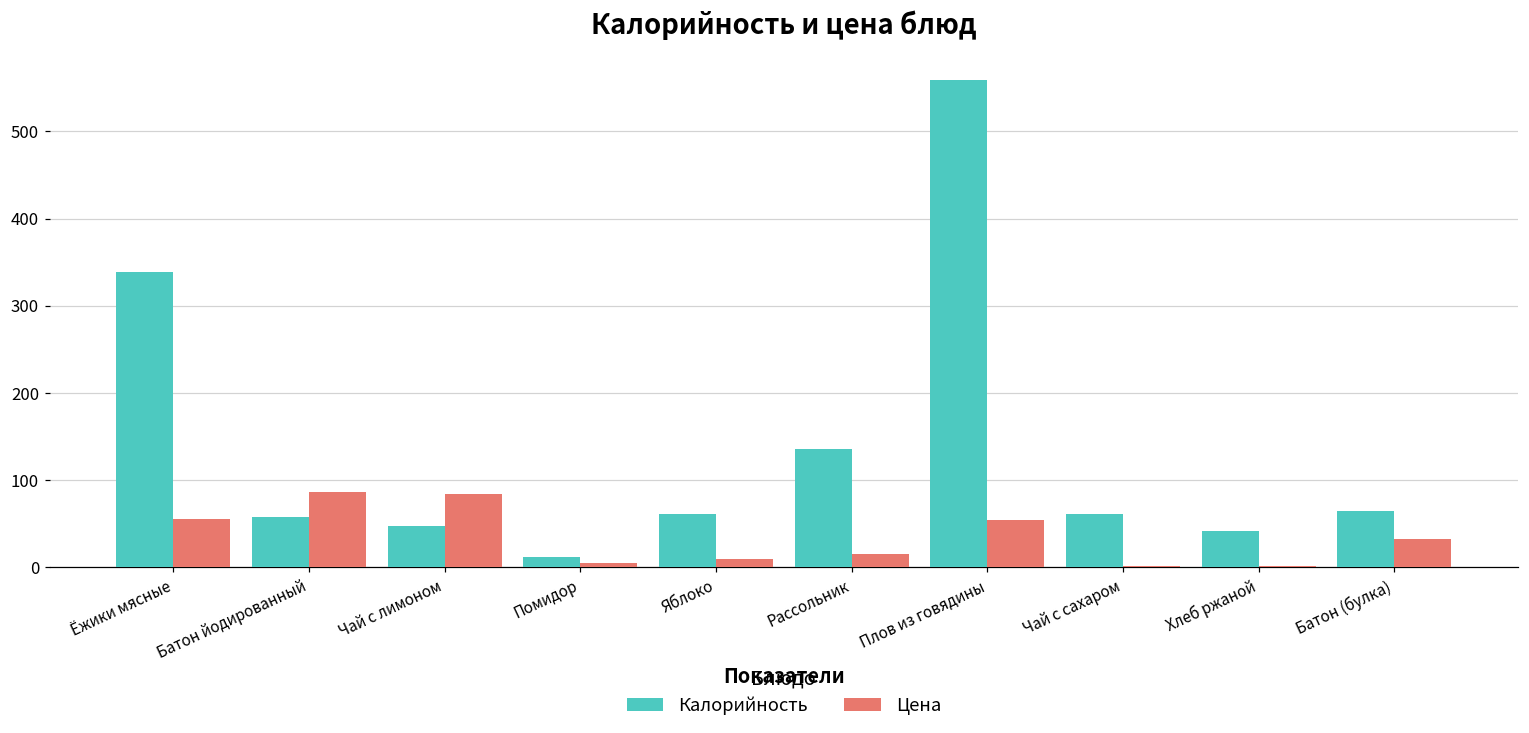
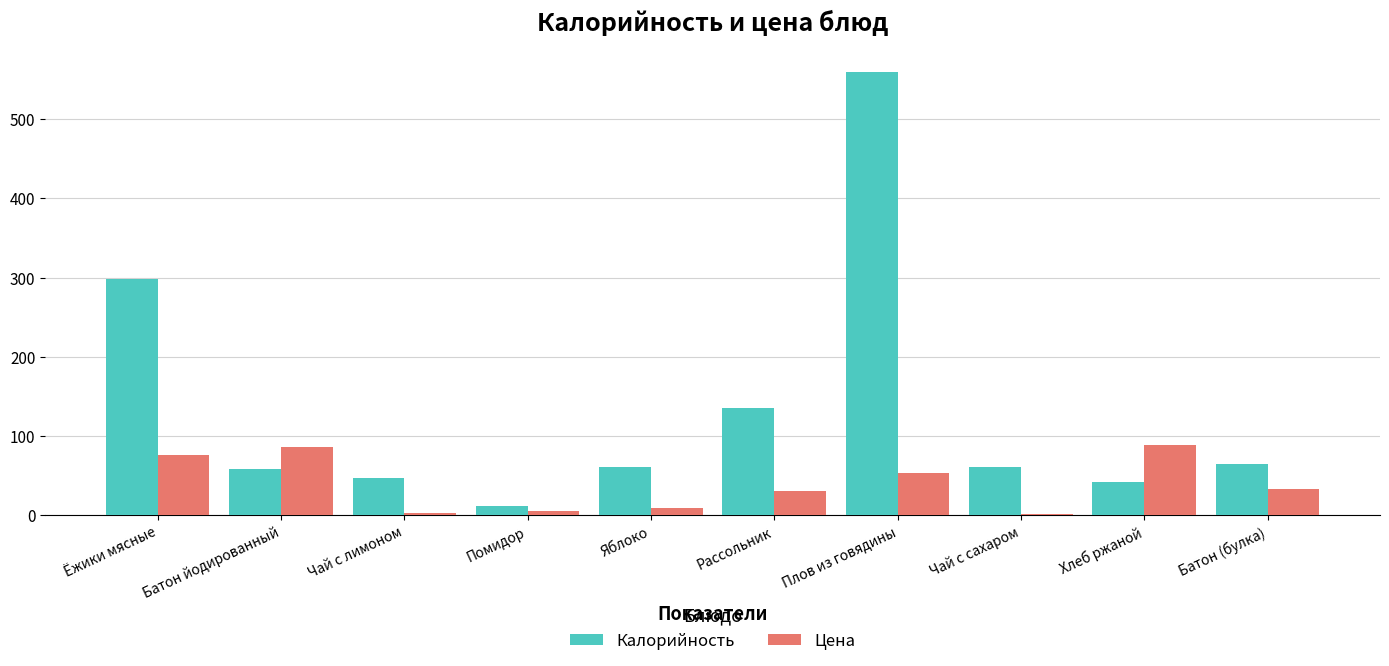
  {
    "Калорийность": {
-     "Ёжики мясные": 340,
+     "Ёжики мясные": 300,
      "Батон йодированный": 60,
      "Чай с лимоном": 50,
      "Помидор": 10,
      "Яблоко": 60,
      "Рассольник": 140,
      "Плов из говядины": 560,
      "Чай с сахаром": 60,
      "Хлеб ржаной": 40,
      "Батон (булка)": 70
    },
    "Цена": {
-     "Ёжики мясные": 60,
+     "Ёжики мясные": 80,
      "Батон йодированный": 90,
-     "Чай с лимоном": 80,
+     "Чай с лимоном": 0,
      "Помидор": 10,
      "Яблоко": 10,
-     "Рассольник": 20,
+     "Рассольник": 30,
      "Плов из говядины": 50,
-     "Хлеб ржаной": 0,
+     "Хлеб ржаной": 90,
      "Батон (булка)": 30
    }
  }
